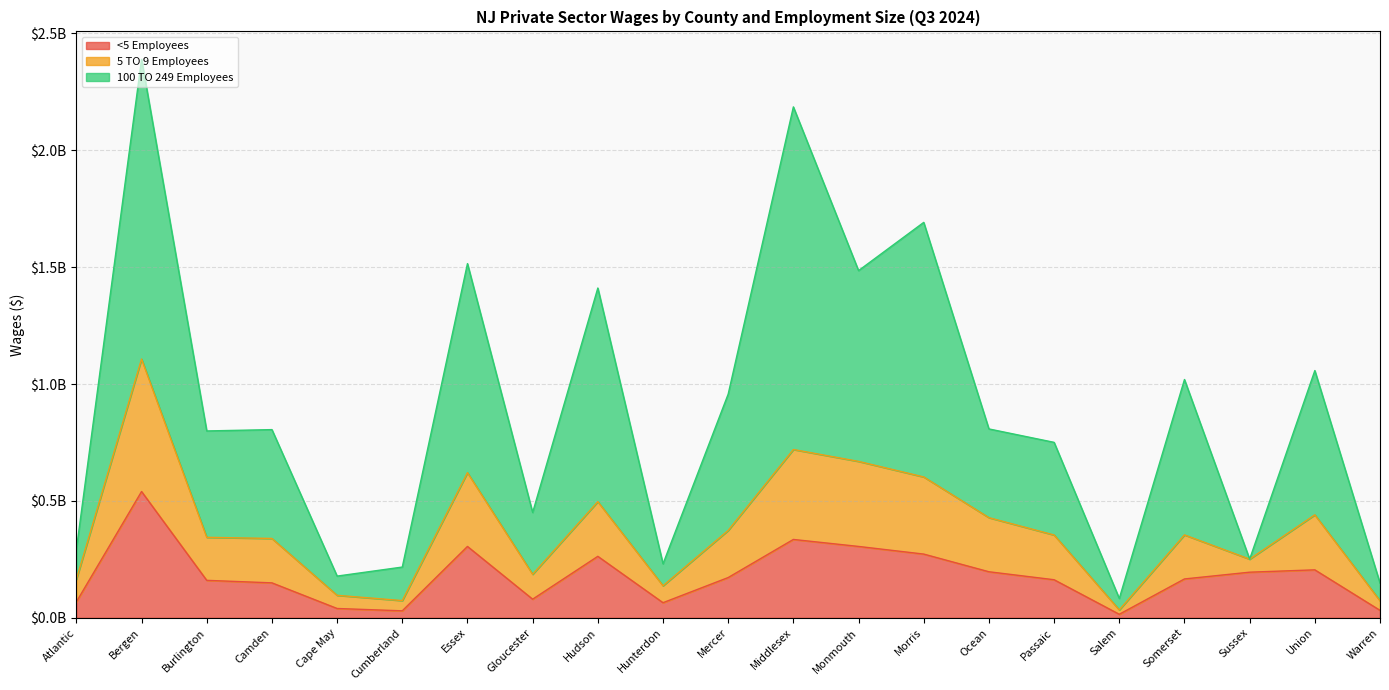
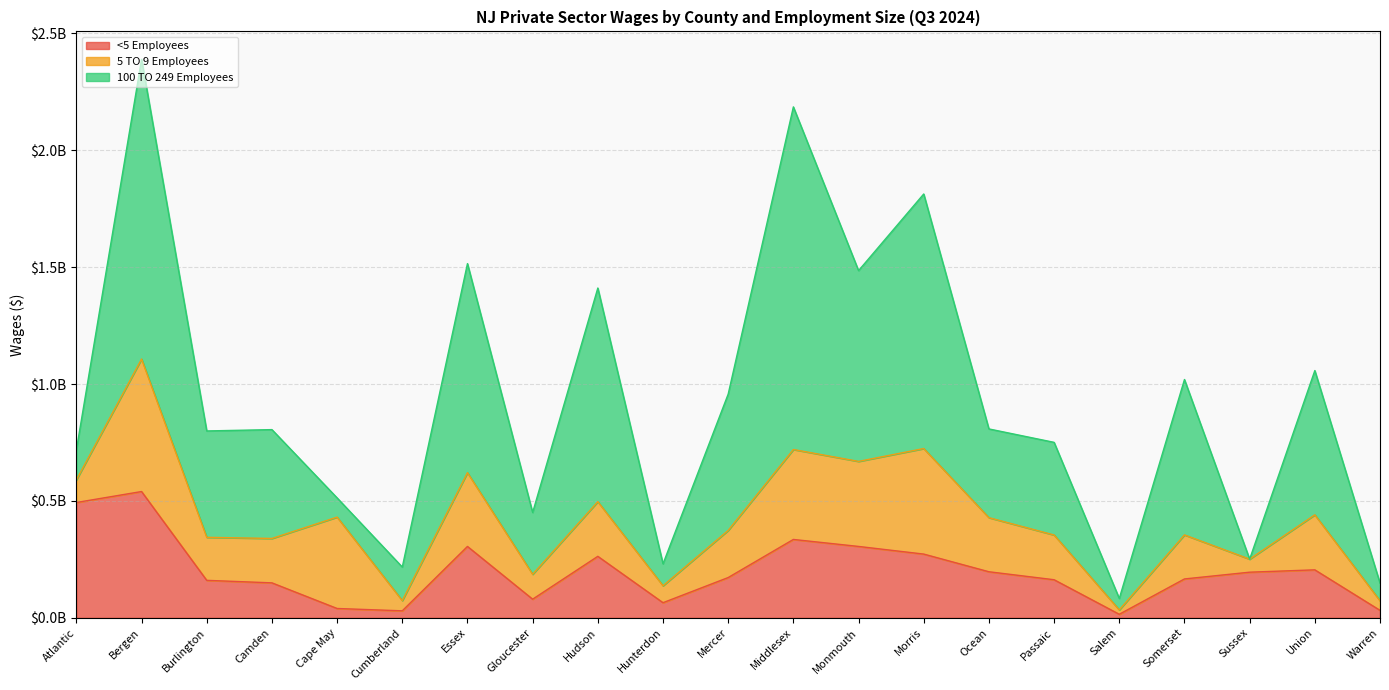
  {
    "<5 Employees": {
-     "Atlantic": "$70000000",
+     "Atlantic": "$490000000",
      "Bergen": "$540000000",
      "Burlington": "$160000000",
      "Camden": "$150000000",
      "Cape May": "$40000000",
      "Cumberland": "$30000000",
      "Essex": "$310000000",
      "Gloucester": "$80000000",
      "Hudson": "$260000000",
      "Hunterdon": "$60000000",
      "Mercer": "$170000000",
      "Middlesex": "$340000000",
      "Monmouth": "$310000000",
      "Morris": "$270000000",
      "Ocean": "$200000000",
      "Passaic": "$160000000",
      "Salem": "$10000000",
      "Somerset": "$170000000",
      "Sussex": "$200000000",
      "Union": "$210000000",
      "Warren": "$30000000"
    },
    "5 TO 9 Employees": {
      "Atlantic": "$100000000",
      "Bergen": "$570000000",
      "Burlington": "$180000000",
      "Camden": "$190000000",
-     "Cape May": "$60000000",
+     "Cape May": "$390000000",
      "Cumberland": "$40000000",
      "Essex": "$320000000",
      "Gloucester": "$110000000",
      "Hudson": "$230000000",
      "Hunterdon": "$70000000",
      "Mercer": "$200000000",
      "Middlesex": "$380000000",
      "Monmouth": "$360000000",
-     "Morris": "$330000000",
+     "Morris": "$450000000",
      "Ocean": "$230000000",
      "Passaic": "$190000000",
      "Salem": "$20000000",
      "Somerset": "$190000000",
      "Union": "$240000000",
      "Warren": "$40000000"
    },
    "100 TO 249 Employees": {
      "Atlantic": "$130000000",
      "Burlington": "$460000000",
      "Camden": "$470000000",
      "Cape May": "$80000000",
      "Cumberland": "$140000000",
      "Essex": "$890000000",
      "Gloucester": "$260000000",
      "Hudson": "$910000000",
      "Hunterdon": "$90000000",
      "Mercer": "$580000000",
      "Middlesex": "$1470000000",
      "Monmouth": "$820000000",
      "Morris": "$1090000000",
      "Ocean": "$380000000",
      "Passaic": "$400000000",
      "Salem": "$50000000",
      "Somerset": "$660000000",
      "Union": "$620000000",
      "Warren": "$80000000"
    }
  }
